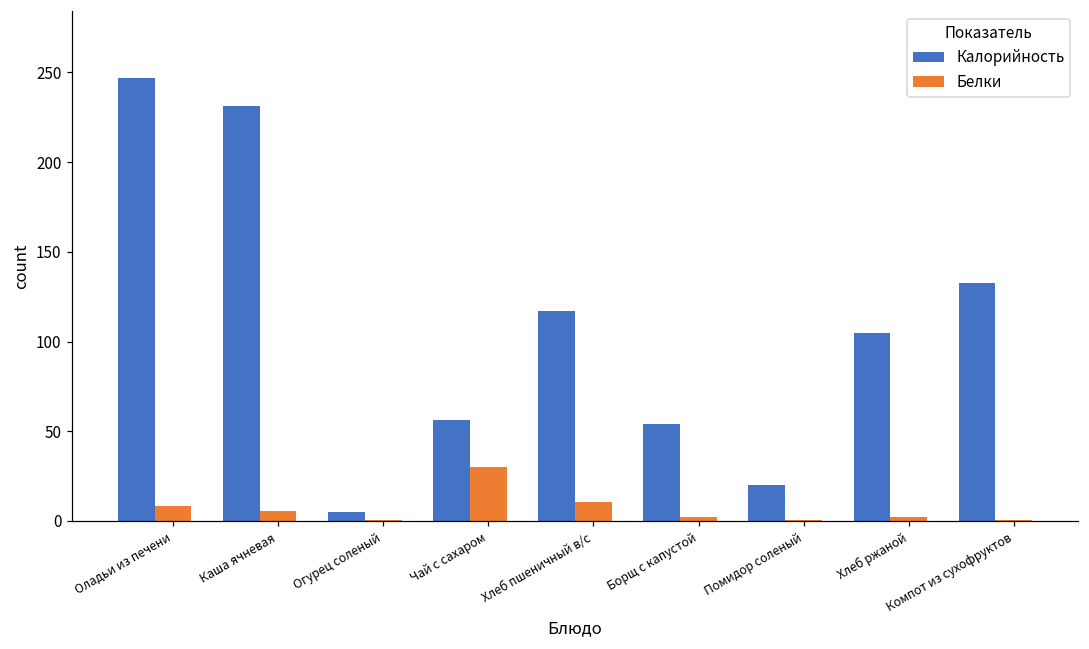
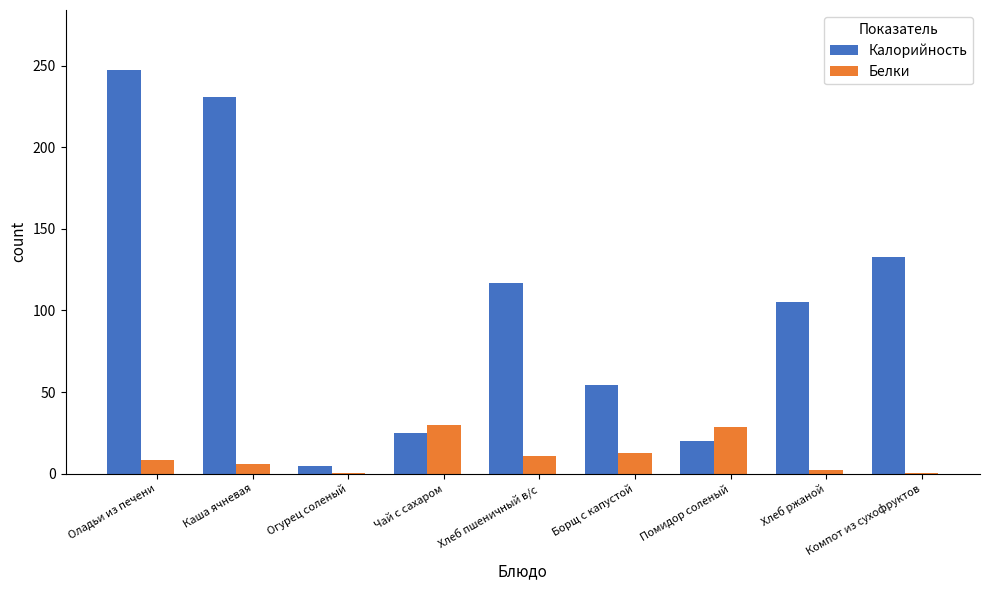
  {
    "Калорийность": {
      "Оладьи из печени": 247,
      "Каша ячневая": 231,
      "Огурец соленый": 5,
-     "Чай с сахаром": 56,
+     "Чай с сахаром": 25,
      "Хлеб пшеничный в/с": 117,
      "Борщ с капустой": 54,
      "Помидор соленый": 20,
      "Хлеб ржаной": 105,
      "Компот из сухофруктов": 133
    },
    "Белки": {
      "Оладьи из печени": 9,
      "Каша ячневая": 6,
      "Чай с сахаром": 30,
      "Хлеб пшеничный в/с": 11,
-     "Борщ с капустой": 2,
-     "Помидор соленый": 1,
+     "Борщ с капустой": 12,
+     "Помидор соленый": 29,
      "Хлеб ржаной": 2
    }
  }
